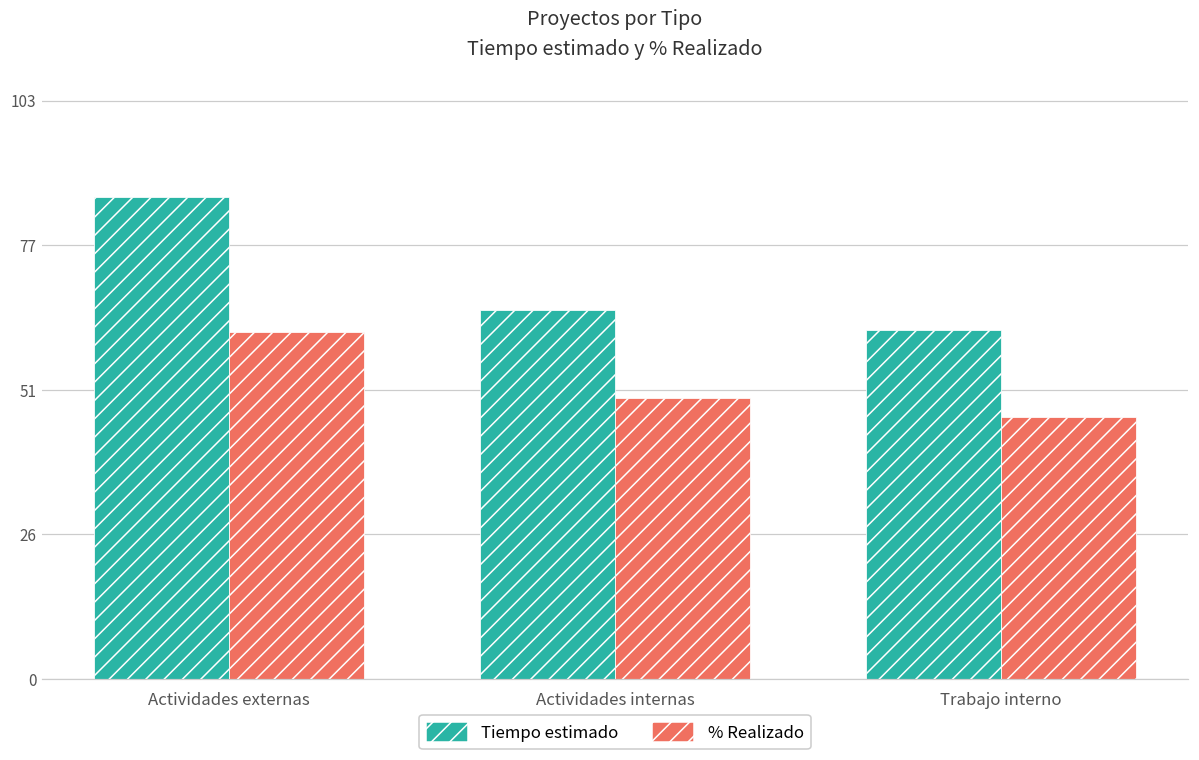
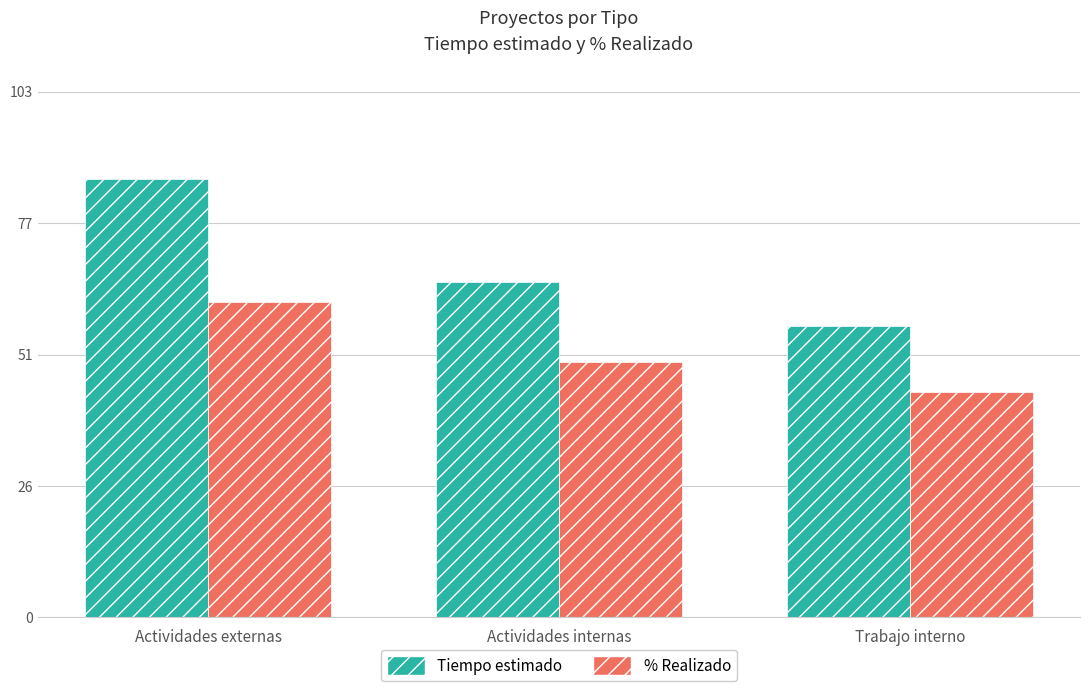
  {
    "Tiempo estimado": {
      "Actividades externas": 86,
      "Actividades internas": 66,
-     "Trabajo interno": 62
+     "Trabajo interno": 57
    },
    "% Realizado": {
      "Actividades externas": 62,
      "Actividades internas": 50,
-     "Trabajo interno": 47
+     "Trabajo interno": 44
    }
  }
